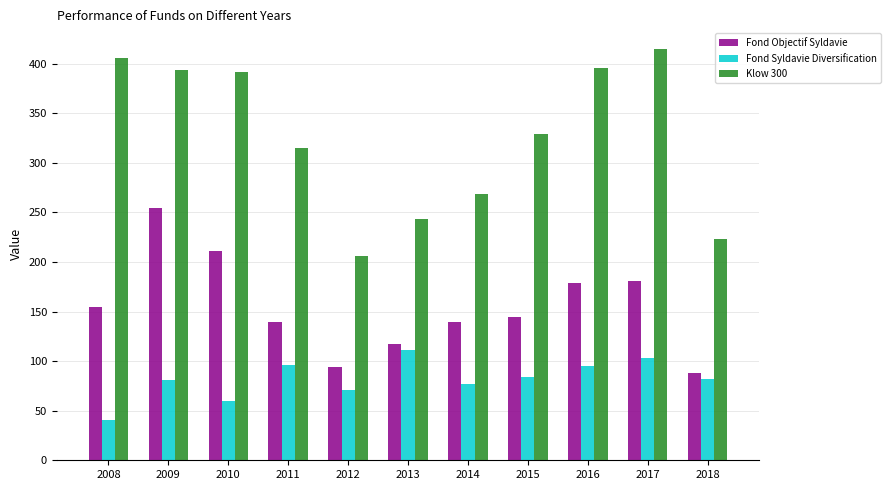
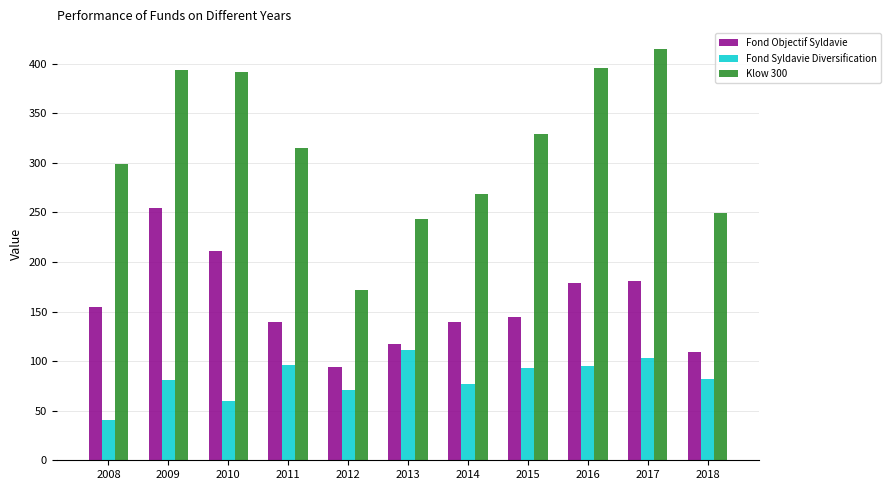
  {
    "Fond Objectif Syldavie": {
      "2008": 160,
      "2009": 260,
      "2010": 210,
      "2011": 140,
      "2012": 90,
      "2013": 120,
      "2014": 140,
      "2015": 150,
      "2016": 180,
      "2017": 180,
-     "2018": 90
+     "2018": 110
    },
    "Fond Syldavie Diversification": {
      "2008": 40,
      "2009": 80,
      "2010": 60,
      "2011": 100,
      "2012": 70,
      "2013": 110,
      "2014": 80,
-     "2015": 80,
+     "2015": 90,
      "2016": 100,
      "2017": 100,
      "2018": 80
    },
    "Klow 300": {
-     "2008": 410,
+     "2008": 300,
      "2009": 390,
      "2010": 390,
      "2011": 320,
-     "2012": 210,
+     "2012": 170,
      "2013": 240,
      "2014": 270,
      "2015": 330,
      "2016": 400,
      "2017": 420,
-     "2018": 220
+     "2018": 250
    }
  }
